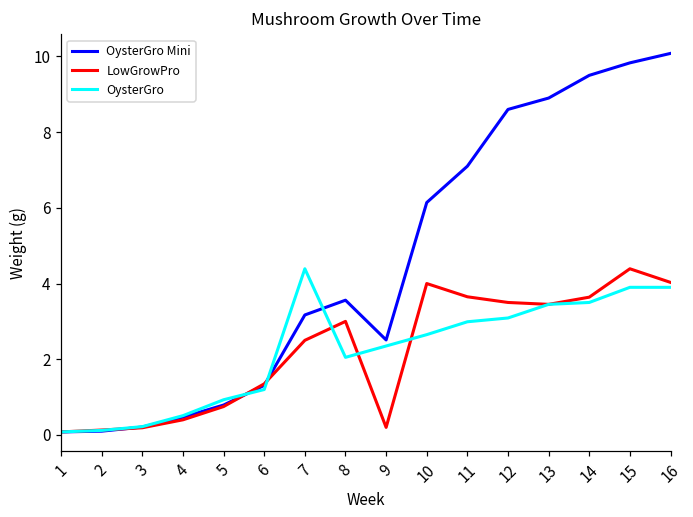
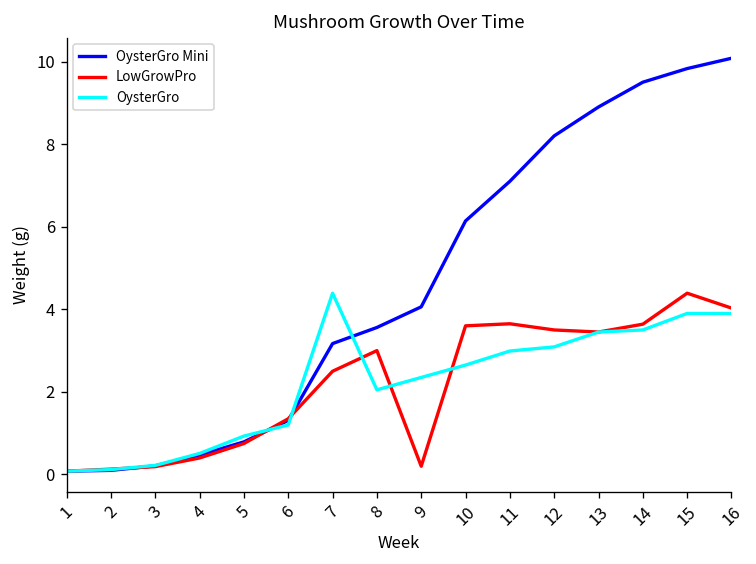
  {
    "OysterGro Mini": {
      "7": 3.2,
      "8": 3.6,
-     "9": 2.5,
+     "9": 4.1,
      "10": 6.1,
      "11": 7.1,
-     "12": 8.6,
+     "12": 8.2,
      "13": 8.9,
      "14": 9.5,
      "15": 9.8,
      "16": 10.1
    },
    "LowGrowPro": {
      "7": 2.5,
      "8": 3.0,
      "9": 0.2,
-     "10": 4.0,
+     "10": 3.6,
      "11": 3.7,
      "12": 3.5,
      "14": 3.6,
      "15": 4.4,
      "16": 4.0
    },
    "OysterGro": {
      "5": 0.9,
      "6": 1.2,
      "7": 4.4,
      "8": 2.1,
      "9": 2.4,
      "10": 2.7,
      "11": 3.0,
      "12": 3.1,
      "14": 3.5,
      "15": 3.9,
      "16": 3.9
    }
  }
